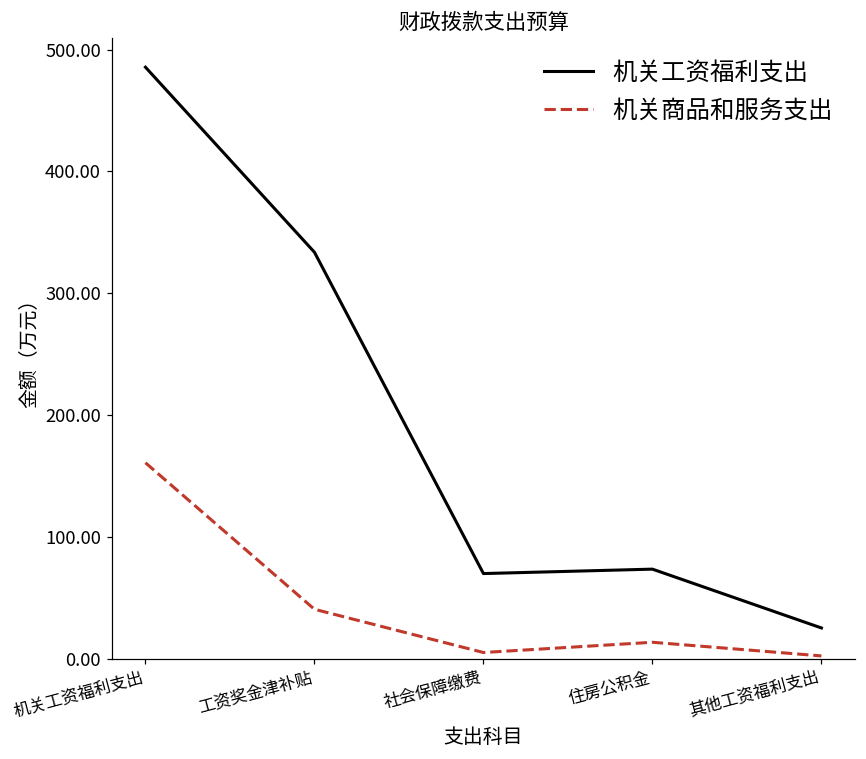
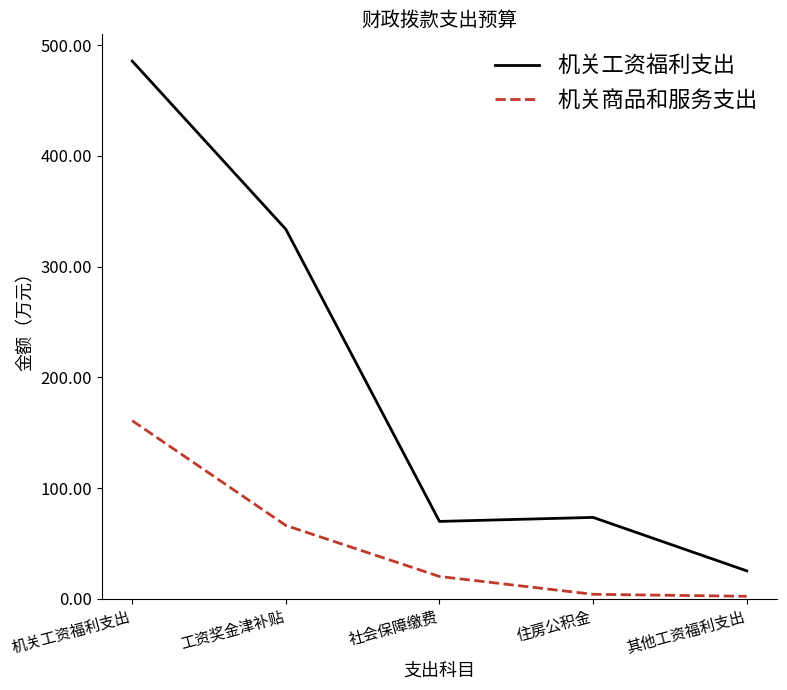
  {
    "机关工资福利支出": {
      "机关工资福利支出": 486,
      "工资奖金津补贴": 334,
      "社会保障缴费": 70,
      "住房公积金": 73,
      "其他工资福利支出": 25
    },
    "机关商品和服务支出": {
      "机关工资福利支出": 161,
-     "工资奖金津补贴": 41,
-     "社会保障缴费": 5,
-     "住房公积金": 13,
+     "工资奖金津补贴": 66,
+     "社会保障缴费": 20,
+     "住房公积金": 4,
      "其他工资福利支出": 2
    }
  }
